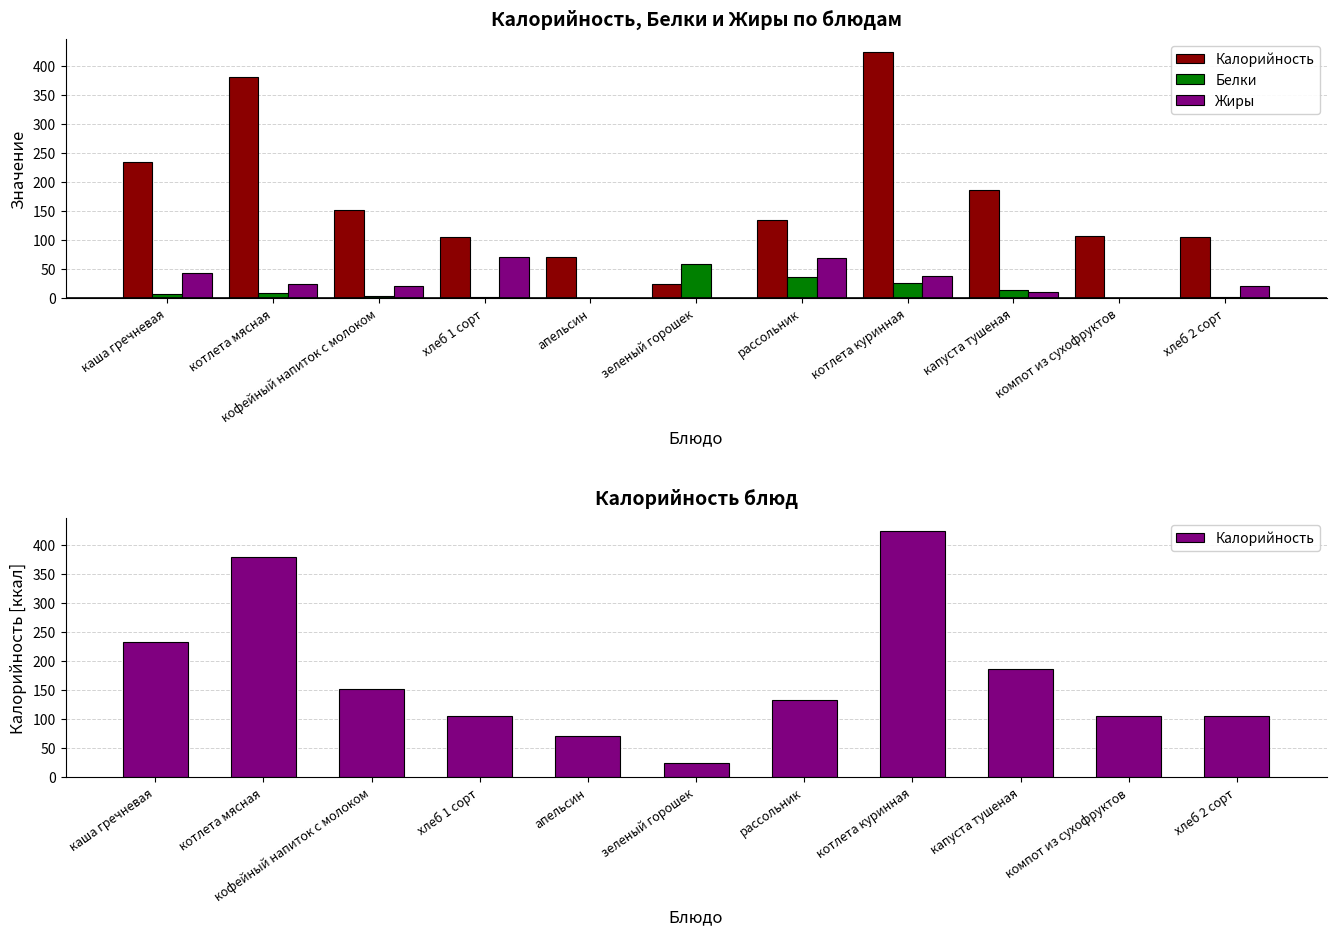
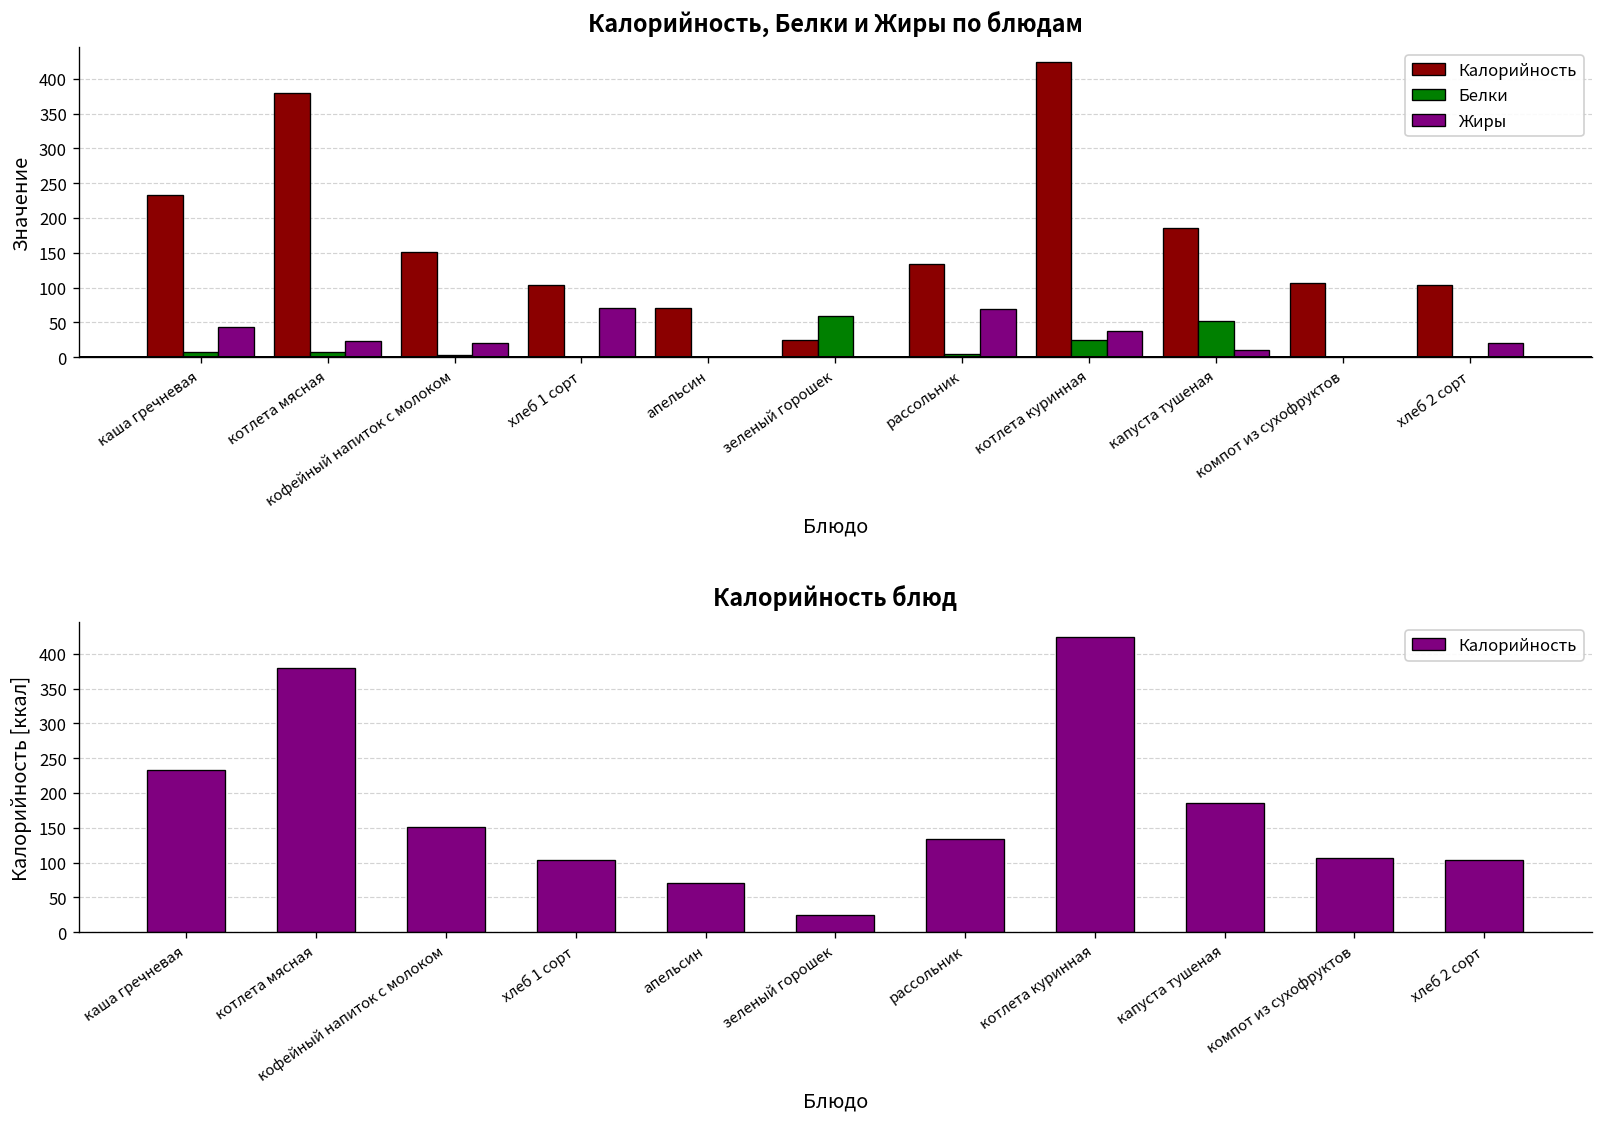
  {
    "Калорийность, Белки и Жиры по блюдам": {
      "Белки": {
        "каша гречневая": 10,
        "котлета мясная": 10,
        "зеленый горошек": 60,
-       "рассольник": 40,
+       "рассольник": 0,
        "котлета куринная": 30,
-       "капуста тушеная": 10
+       "капуста тушеная": 50
      },
      "Жиры": {
        "каша гречневая": 40,
        "котлета мясная": 20,
        "кофейный напиток с молоком": 20,
        "хлеб 1 сорт": 70,
        "рассольник": 70,
        "котлета куринная": 40,
        "капуста тушеная": 10,
        "хлеб 2 сорт": 20
      }
    },
    "Калорийность блюд": {
      "каша гречневая": 230,
      "котлета мясная": 380,
      "кофейный напиток с молоком": 150,
      "хлеб 1 сорт": 100,
      "апельсин": 70,
      "зеленый горошек": 20,
      "рассольник": 130,
      "котлета куринная": 420,
      "капуста тушеная": 190,
      "компот из сухофруктов": 110,
      "хлеб 2 сорт": 100
    }
  }
